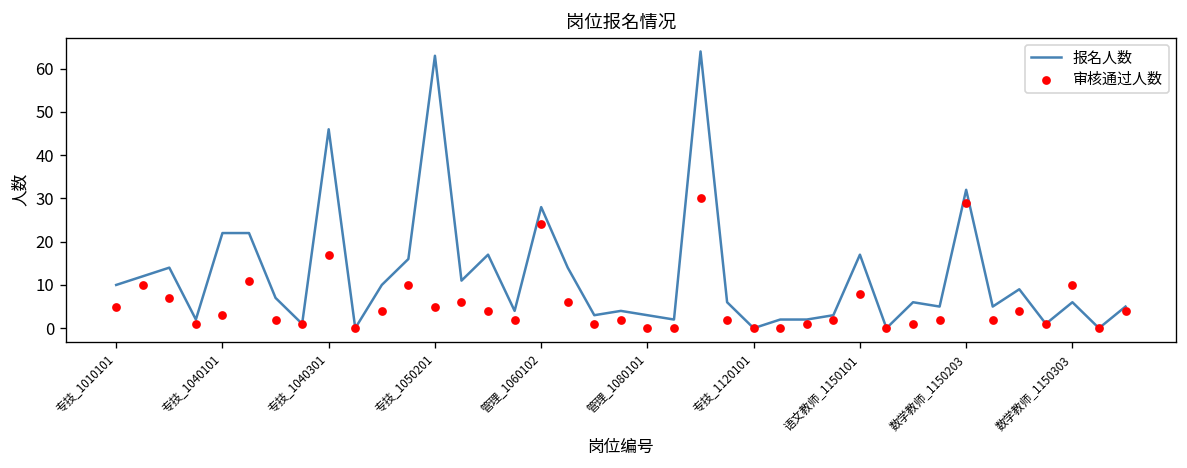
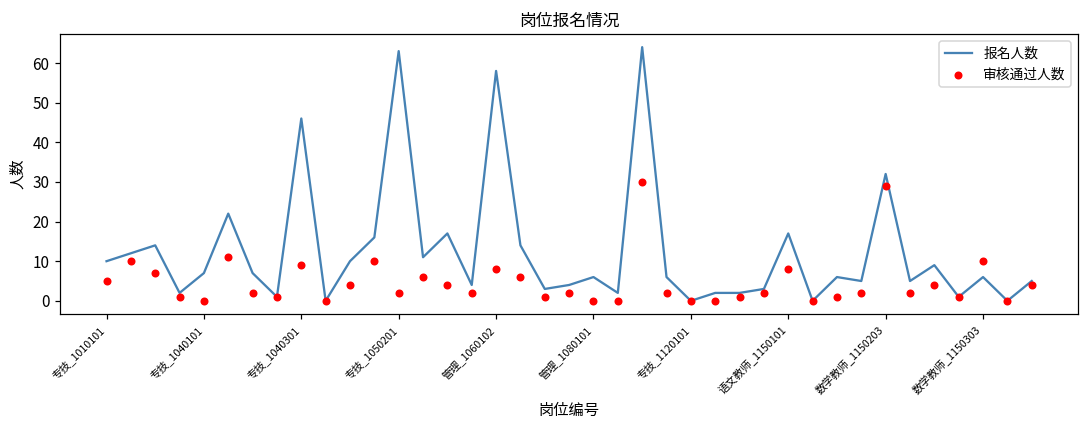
  {
    "报名人数": {
      "专技_1010101": 10,
-     "专技_1040101": 22,
+     "专技_1040101": 7,
      "专技_1040301": 46,
      "专技_1050201": 63,
-     "管理_1060102": 28,
-     "管理_1080101": 3,
+     "管理_1060102": 58,
+     "管理_1080101": 6,
      "语文教师_1150101": 17,
      "数学教师_1150203": 32,
      "数学教师_1150303": 6
    },
    "审核通过人数": {
-     "专技_1040101": 3,
-     "专技_1040301": 17,
-     "专技_1050201": 5,
-     "管理_1060102": 24
+     "专技_1040101": 0,
+     "专技_1040301": 9,
+     "专技_1050201": 2,
+     "管理_1060102": 8
    }
  }
